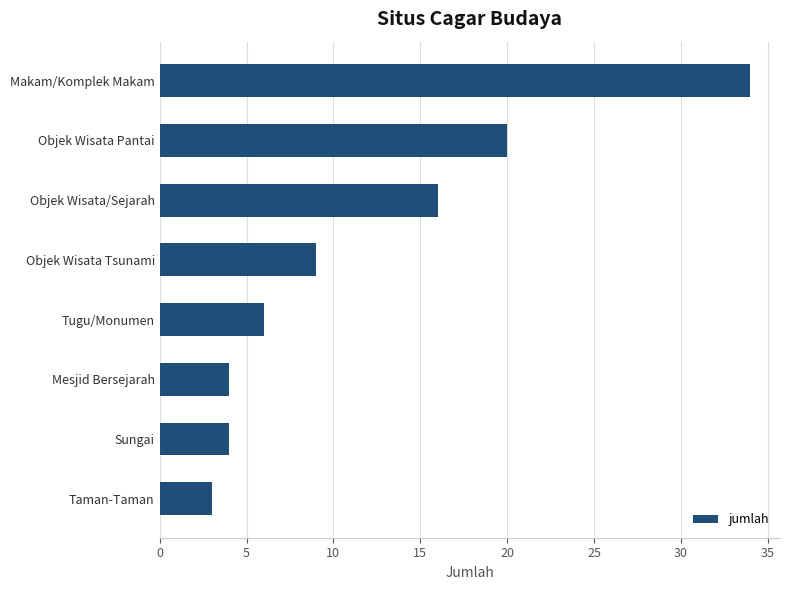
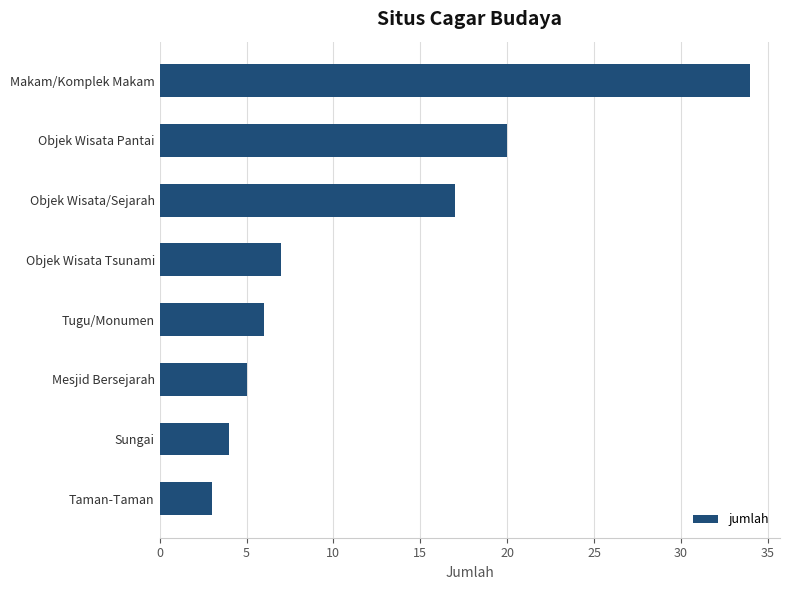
  {
    "Makam/Komplek Makam": 34,
    "Objek Wisata Pantai": 20,
-   "Objek Wisata/Sejarah": 16,
-   "Objek Wisata Tsunami": 9,
+   "Objek Wisata/Sejarah": 17,
+   "Objek Wisata Tsunami": 7,
    "Tugu/Monumen": 6,
-   "Mesjid Bersejarah": 4,
+   "Mesjid Bersejarah": 5,
    "Sungai": 4,
    "Taman-Taman": 3
  }
